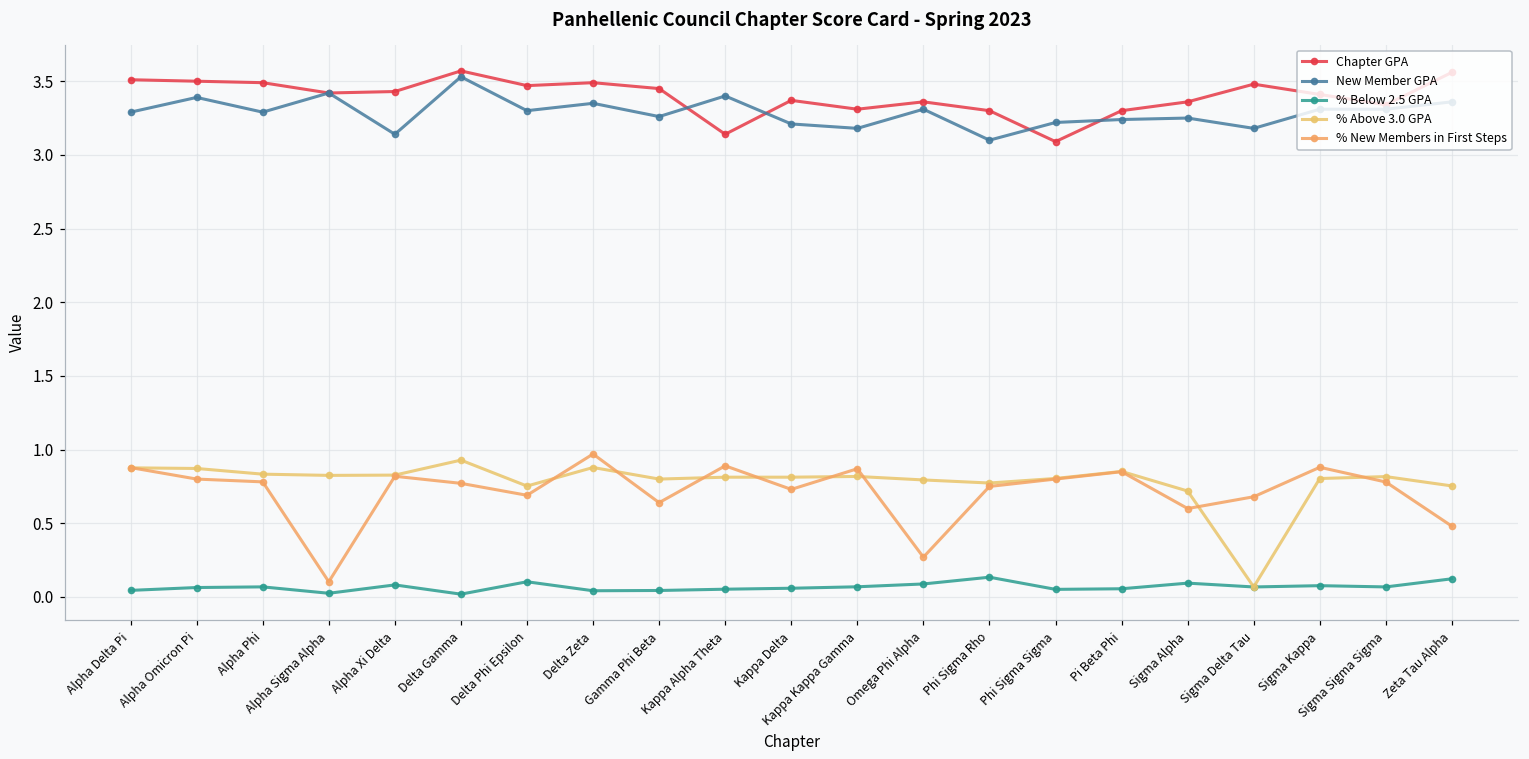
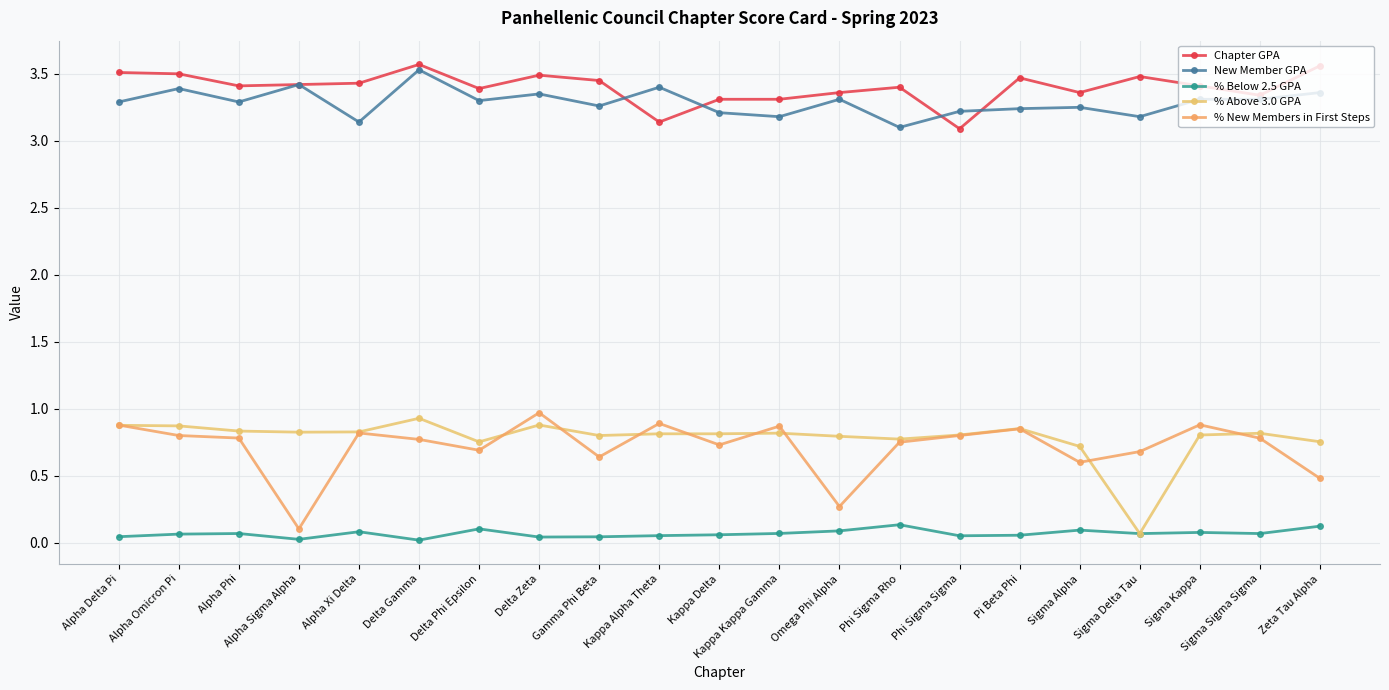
  {
    "Chapter GPA": {
      "Alpha Delta Pi": 3.51,
      "Alpha Omicron Pi": 3.50,
-     "Alpha Phi": 3.49,
+     "Alpha Phi": 3.41,
      "Alpha Xi Delta": 3.43,
      "Delta Gamma": 3.57,
-     "Delta Phi Epsilon": 3.47,
+     "Delta Phi Epsilon": 3.39,
      "Delta Zeta": 3.49,
      "Gamma Phi Beta": 3.45,
      "Kappa Alpha Theta": 3.14,
-     "Kappa Delta": 3.37,
+     "Kappa Delta": 3.31,
      "Kappa Kappa Gamma": 3.31,
      "Omega Phi Alpha": 3.36,
-     "Phi Sigma Rho": 3.3,
+     "Phi Sigma Rho": 3.4,
      "Phi Sigma Sigma": 3.09,
-     "Pi Beta Phi": 3.30,
+     "Pi Beta Phi": 3.47,
      "Sigma Alpha": 3.36,
      "Sigma Delta Tau": 3.48
    }
  }
